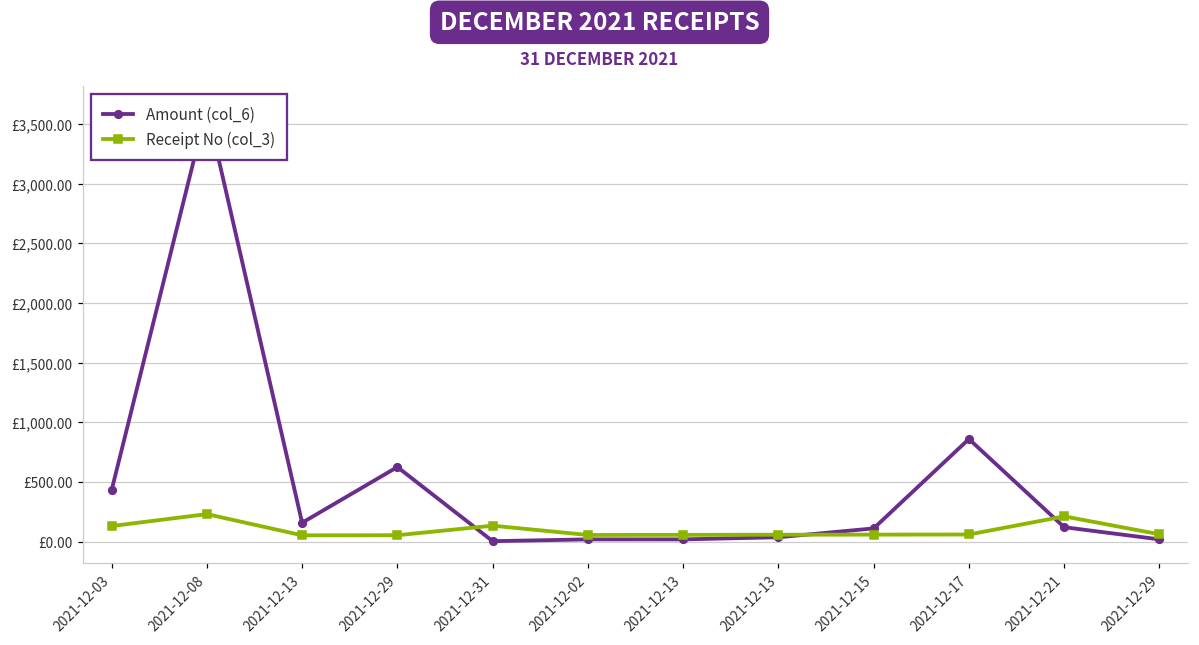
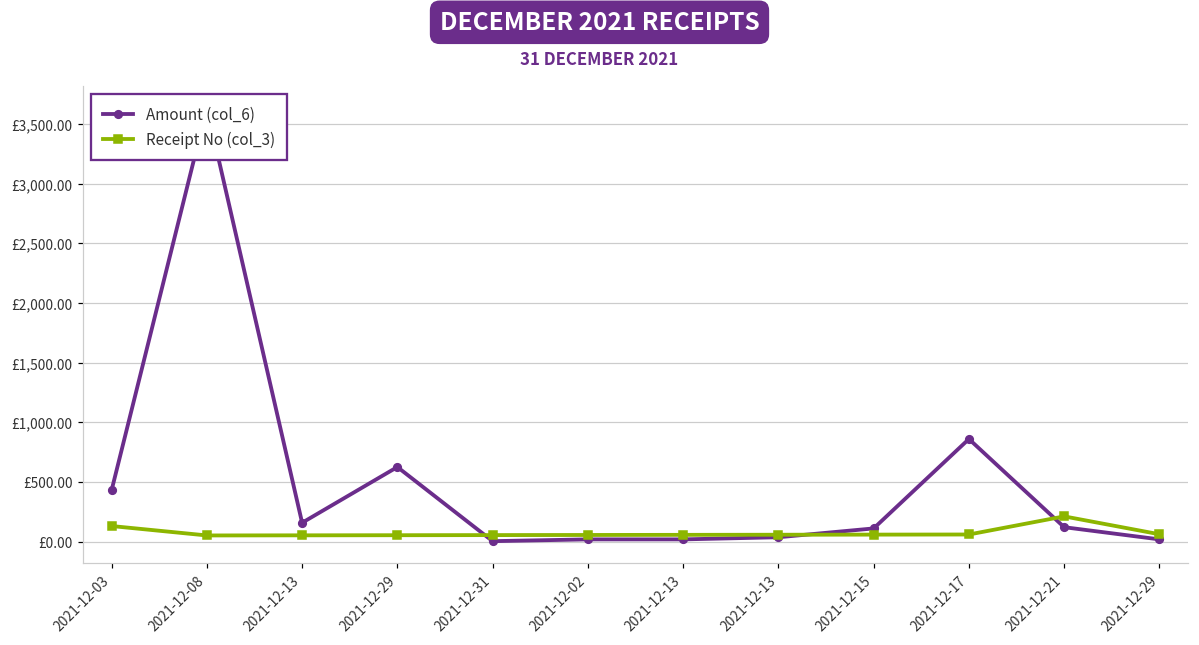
  {
    "Amount (col_6)": {
      "2021-12-03": "£430",
      "2021-12-31": "£0",
      "2021-12-02": "£20",
      "2021-12-15": "£110",
      "2021-12-17": "£860",
      "2021-12-21": "£120"
    },
    "Receipt No (col_3)": {
      "2021-12-03": "£130",
-     "2021-12-08": "£230",
-     "2021-12-31": "£130",
+     "2021-12-08": "£50",
+     "2021-12-31": "£50",
      "2021-12-02": "£60",
      "2021-12-15": "£60",
      "2021-12-17": "£60",
      "2021-12-21": "£210"
    }
  }
